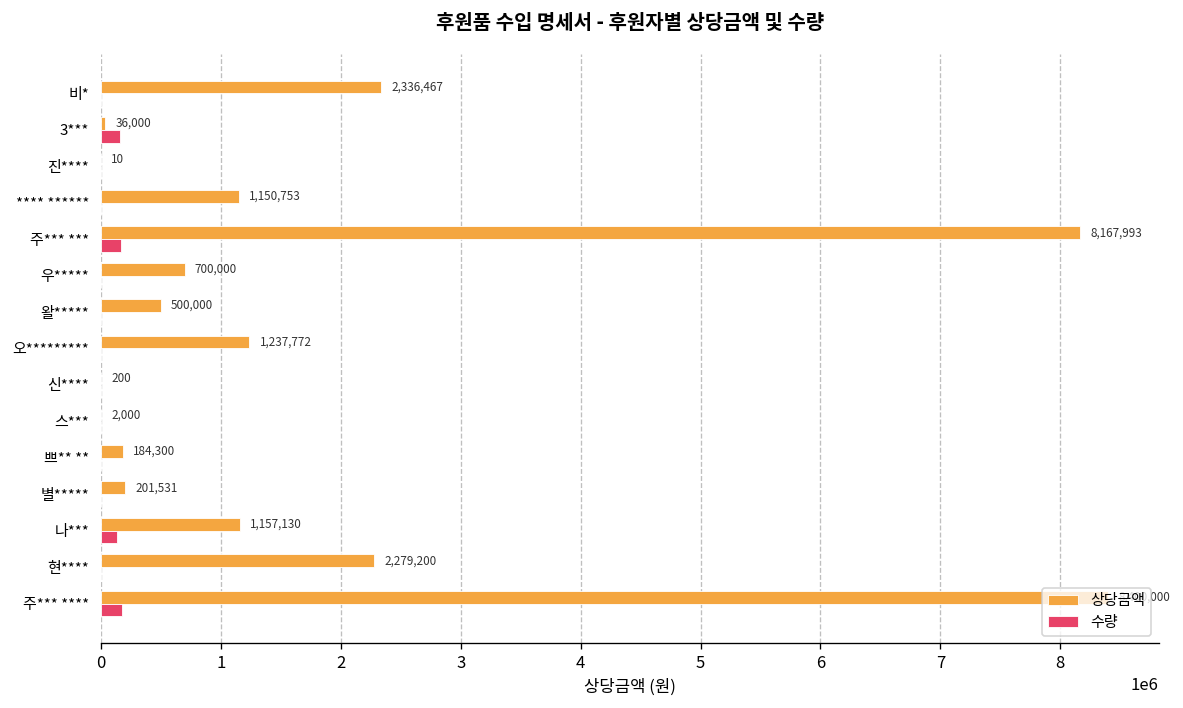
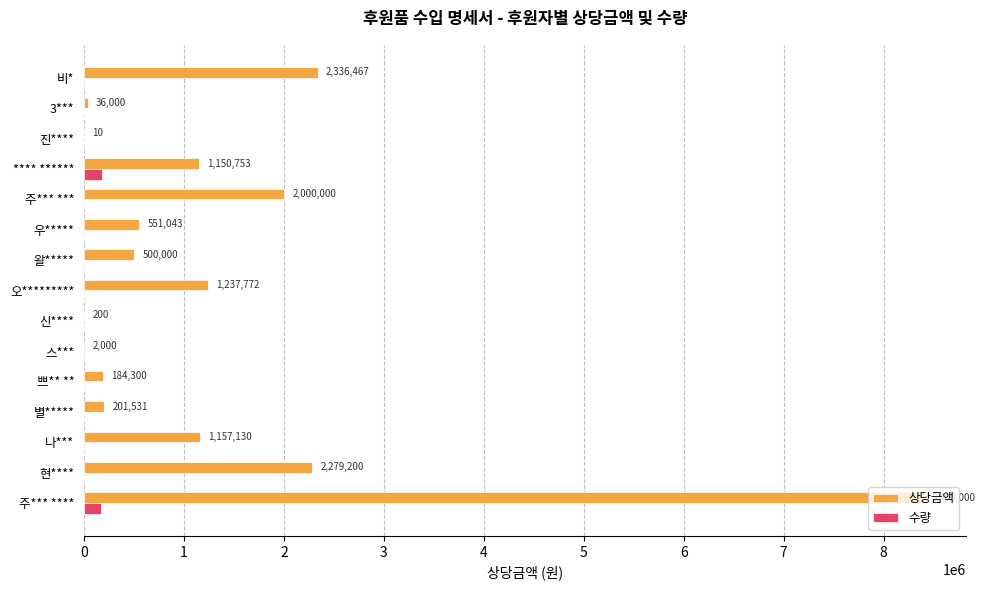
  {
    "상당금액": {
      "비*": "2,336,467",
      "3***": "36,000",
      "진****": "10",
      "**** ******": "1,150,753",
-     "주*** ***": "8,167,993",
-     "우*****": "700,000",
+     "주*** ***": "2,000,000",
+     "우*****": "551,043",
      "왈*****": "500,000",
      "오*********": "1,237,772",
      "신****": "200",
      "스***": "2,000",
      "쁘** **": "184,300",
      "별*****": "201,531",
      "나***": "1,157,130",
      "현****": "2,279,200"
    },
    "수량": {
-     "3***": "200000",
-     "**** ******": "0",
-     "주*** ***": "200000",
-     "나***": "100000",
+     "3***": "0",
+     "**** ******": "200000",
+     "주*** ***": "0",
+     "나***": "0",
      "주*** ****": "200000"
    }
  }
